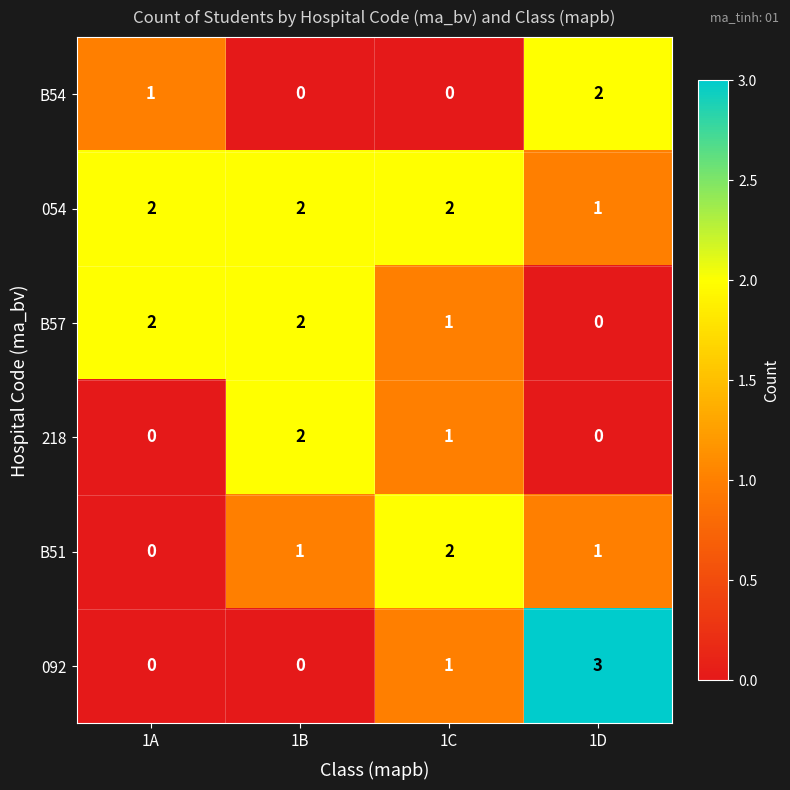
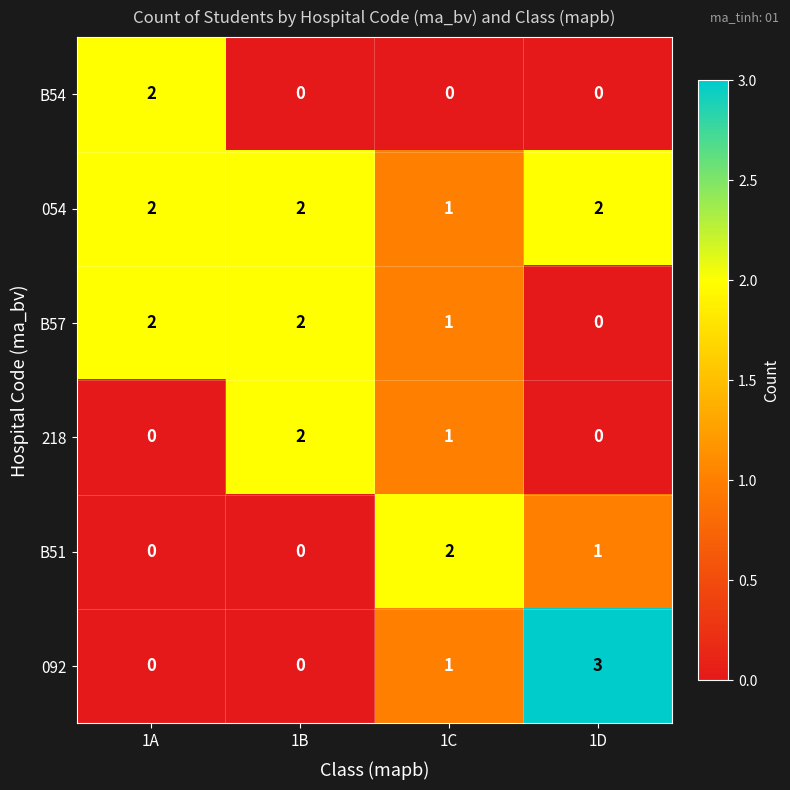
  {
    "B54": {
-     "1A": 1,
+     "1A": 2,
      "1B": 0,
      "1C": 0,
-     "1D": 2
+     "1D": 0
    },
    "054": {
      "1A": 2,
      "1B": 2,
-     "1C": 2,
-     "1D": 1
+     "1C": 1,
+     "1D": 2
    },
    "B57": {
      "1A": 2,
      "1B": 2,
      "1C": 1,
      "1D": 0
    },
    "218": {
      "1A": 0,
      "1B": 2,
      "1C": 1,
      "1D": 0
    },
    "B51": {
      "1A": 0,
-     "1B": 1,
+     "1B": 0,
      "1C": 2,
      "1D": 1
    },
    "092": {
      "1A": 0,
      "1B": 0,
      "1C": 1,
      "1D": 3
    }
  }
